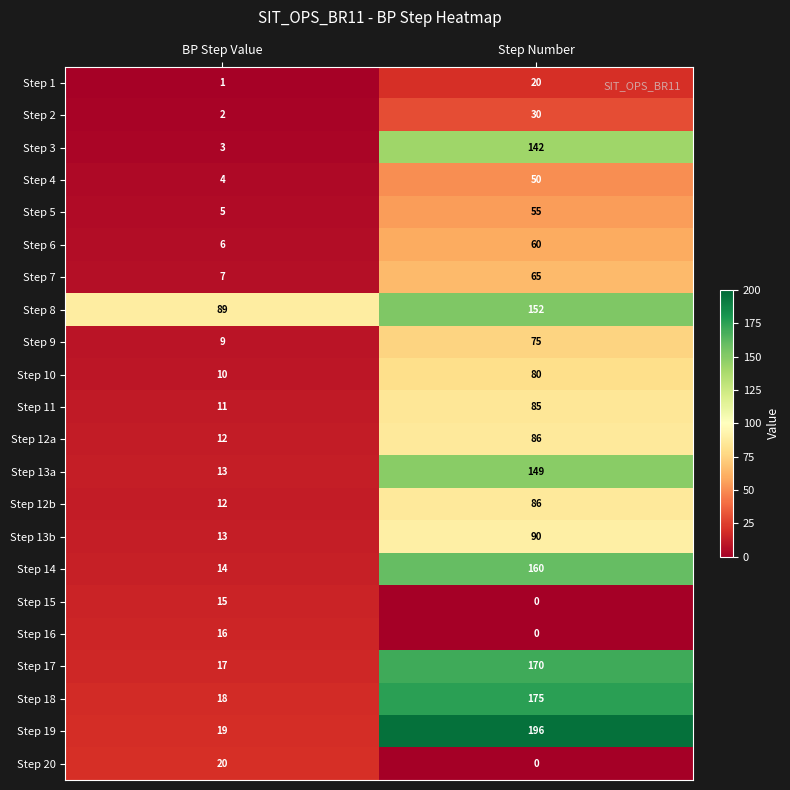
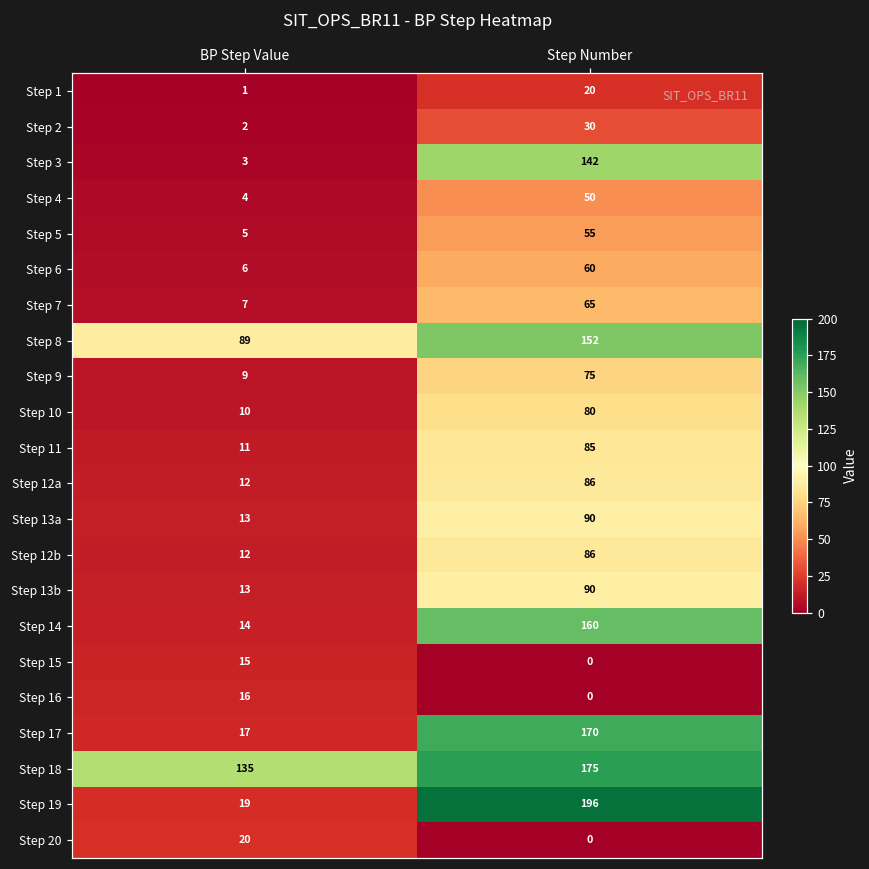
  {
    "Step 1": {
      "BP Step Value": 1
    },
    "Step 2": {
      "BP Step Value": 2,
      "Step Number": 30
    },
    "Step 3": {
      "BP Step Value": 3,
      "Step Number": 142
    },
    "Step 4": {
      "BP Step Value": 4,
      "Step Number": 50
    },
    "Step 5": {
      "BP Step Value": 5,
      "Step Number": 55
    },
    "Step 6": {
      "BP Step Value": 6,
      "Step Number": 60
    },
    "Step 7": {
      "BP Step Value": 7,
      "Step Number": 65
    },
    "Step 8": {
      "BP Step Value": 89,
      "Step Number": 152
    },
    "Step 9": {
      "BP Step Value": 9,
      "Step Number": 75
    },
    "Step 10": {
      "BP Step Value": 10,
      "Step Number": 80
    },
    "Step 11": {
      "BP Step Value": 11,
      "Step Number": 85
    },
    "Step 12a": {
      "BP Step Value": 12,
      "Step Number": 86
    },
    "Step 13a": {
      "BP Step Value": 13,
-     "Step Number": 149
+     "Step Number": 90
    },
    "Step 12b": {
      "BP Step Value": 12,
      "Step Number": 86
    },
    "Step 13b": {
      "BP Step Value": 13,
      "Step Number": 90
    },
    "Step 14": {
      "BP Step Value": 14,
      "Step Number": 160
    },
    "Step 15": {
      "BP Step Value": 15,
      "Step Number": 0
    },
    "Step 16": {
      "BP Step Value": 16,
      "Step Number": 0
    },
    "Step 17": {
      "BP Step Value": 17,
      "Step Number": 170
    },
    "Step 18": {
-     "BP Step Value": 18,
+     "BP Step Value": 135,
      "Step Number": 175
    },
    "Step 19": {
      "BP Step Value": 19,
      "Step Number": 196
    },
    "Step 20": {
      "BP Step Value": 20,
      "Step Number": 0
    }
  }
